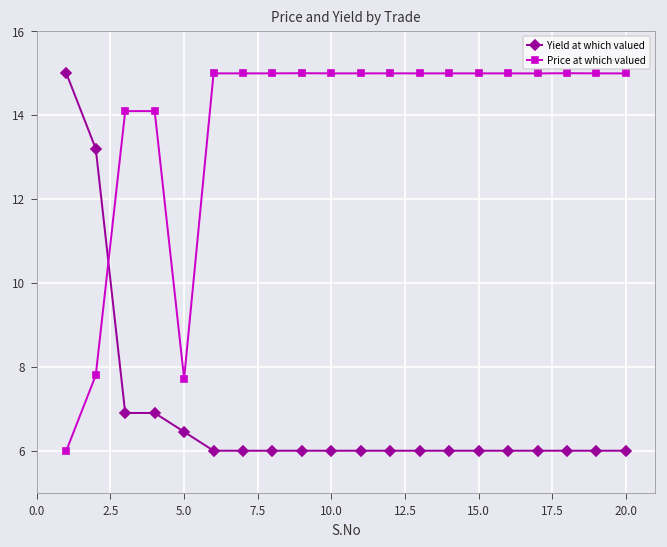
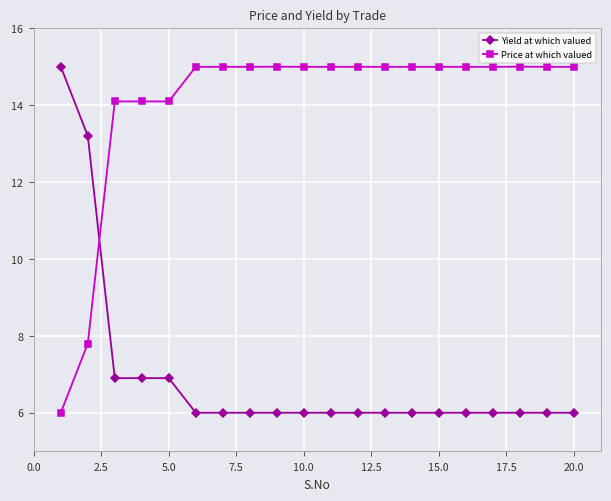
  {
    "Yield at which valued": {
-     "5.0": 6.5,
+     "5.0": 6.9,
      "10.0": 6.0,
      "15.0": 6.0,
      "20.0": 6.0
    },
    "Price at which valued": {
-     "5.0": 7.7,
+     "5.0": 14.1,
      "10.0": 15.0,
      "15.0": 15.0,
      "20.0": 15.0
    }
  }
